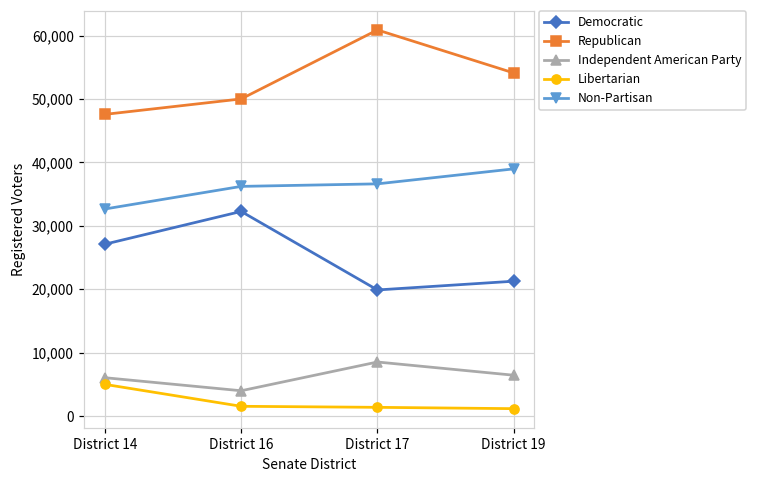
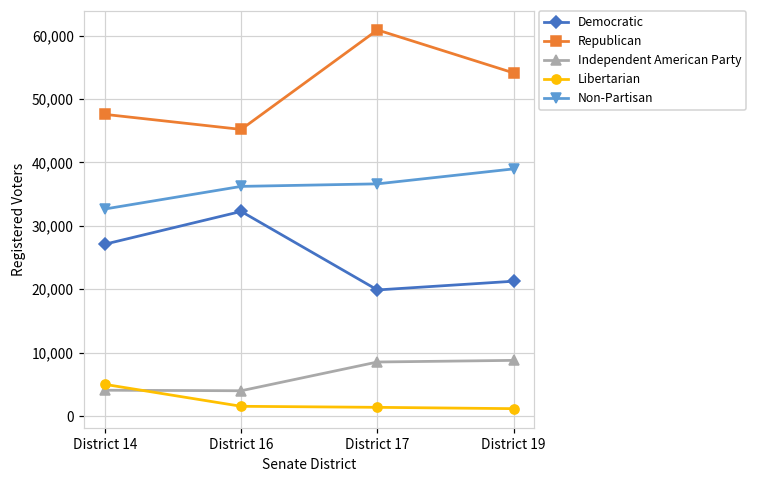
  {
    "Republican": {
      "District 14": "48,000",
-     "District 16": "50,000",
+     "District 16": "45,000",
      "District 17": "61,000",
      "District 19": "54,000"
    },
    "Independent American Party": {
-     "District 14": "6,000",
+     "District 14": "4,000",
      "District 16": "4,000",
      "District 17": "9,000",
-     "District 19": "6,000"
+     "District 19": "9,000"
    },
    "Libertarian": {
      "District 14": "5,000",
      "District 16": "2,000",
      "District 17": "1,000",
      "District 19": "1,000"
    }
  }
